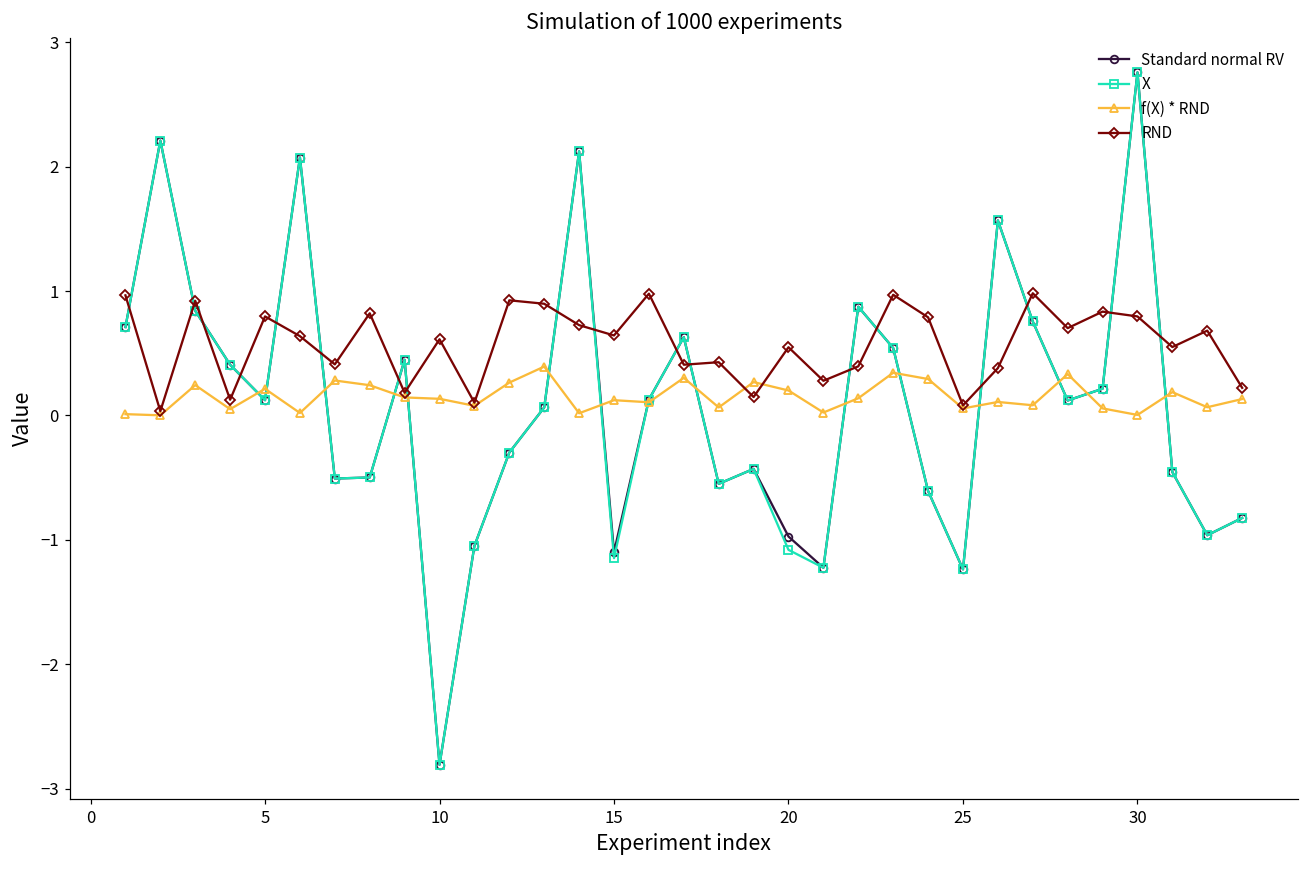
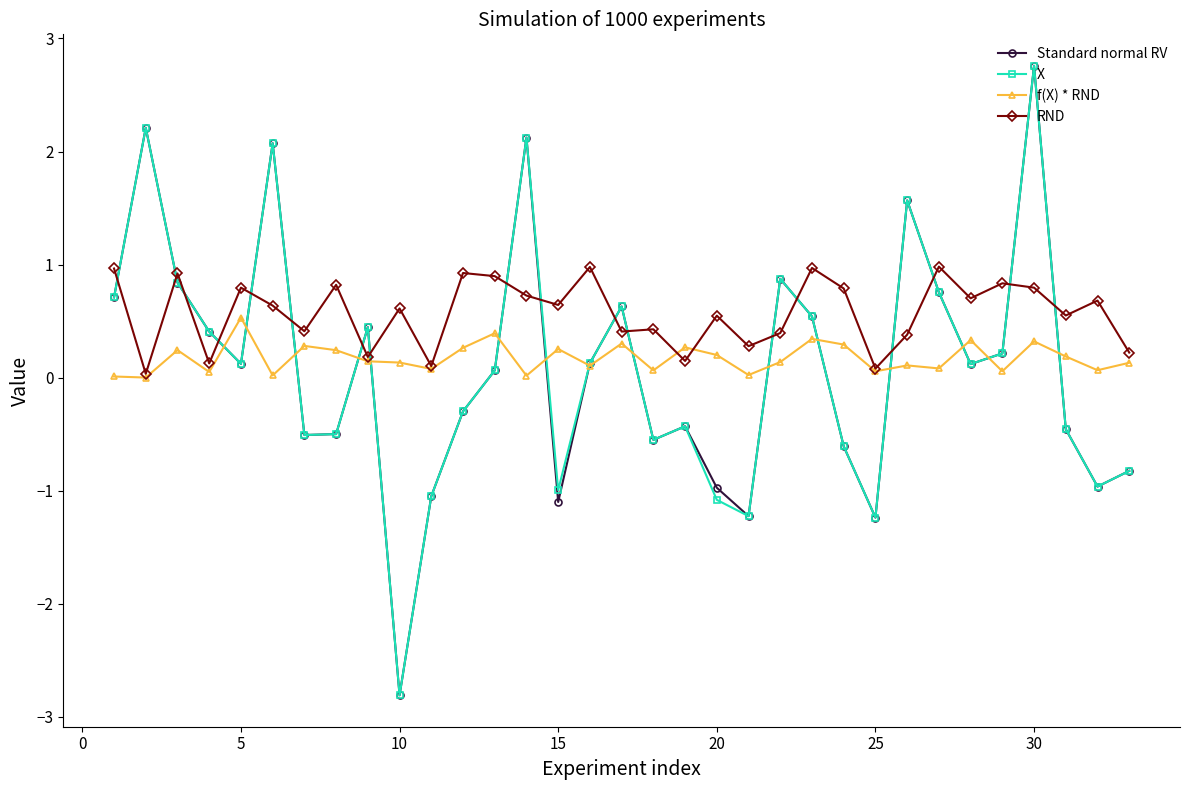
  {
    "Standard normal RV": {
      "15": -1.10,
      "20": -0.97
    },
    "X": {
-     "15": -1.15,
+     "15": -0.99,
      "20": -1.08
    },
    "f(X) * RND": {
-     "5": 0.21,
+     "5": 0.53,
      "10": 0.13,
-     "15": 0.12,
+     "15": 0.25,
      "20": 0.20,
      "25": 0.06,
-     "30": 0.00
+     "30": 0.32
    },
    "RND": {
      "5": 0.80,
      "10": 0.61,
      "15": 0.64,
      "20": 0.55,
      "25": 0.08,
      "30": 0.80
    }
  }
